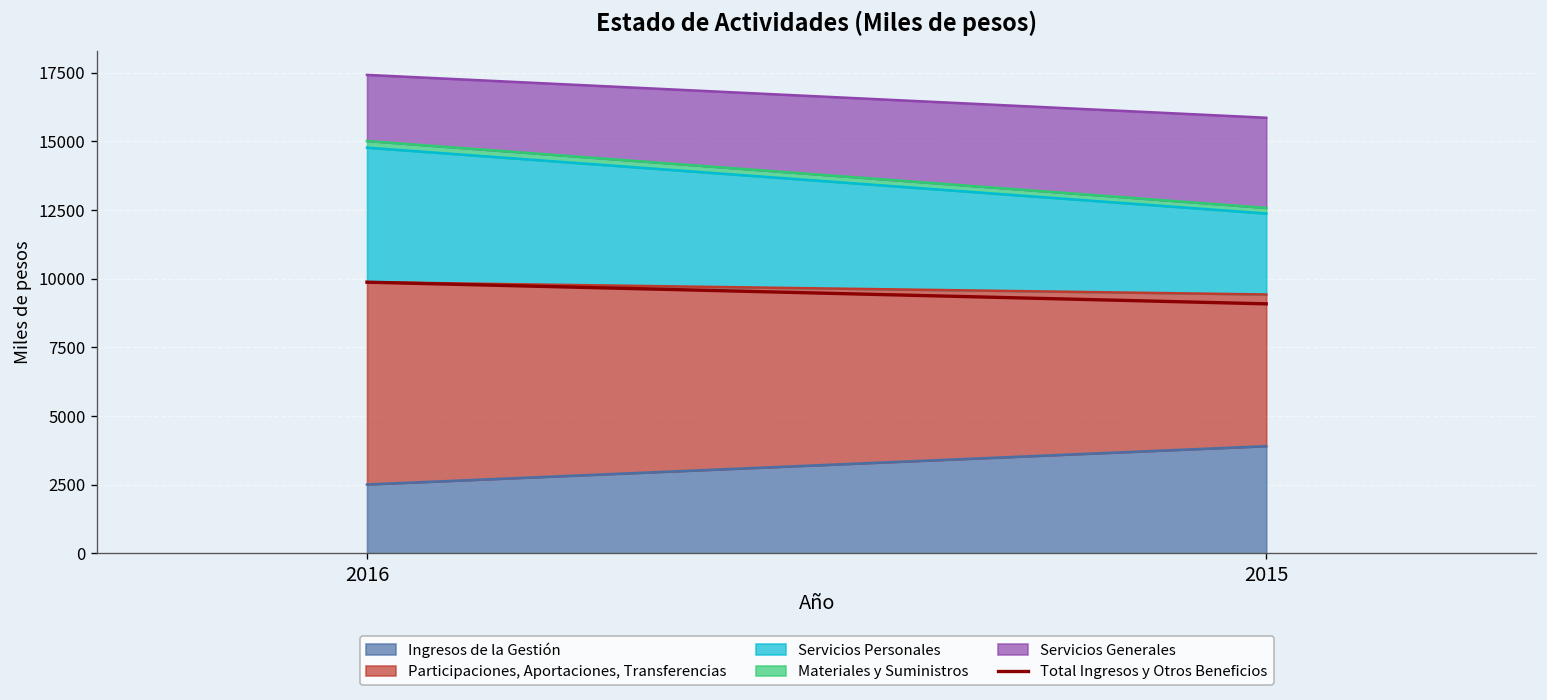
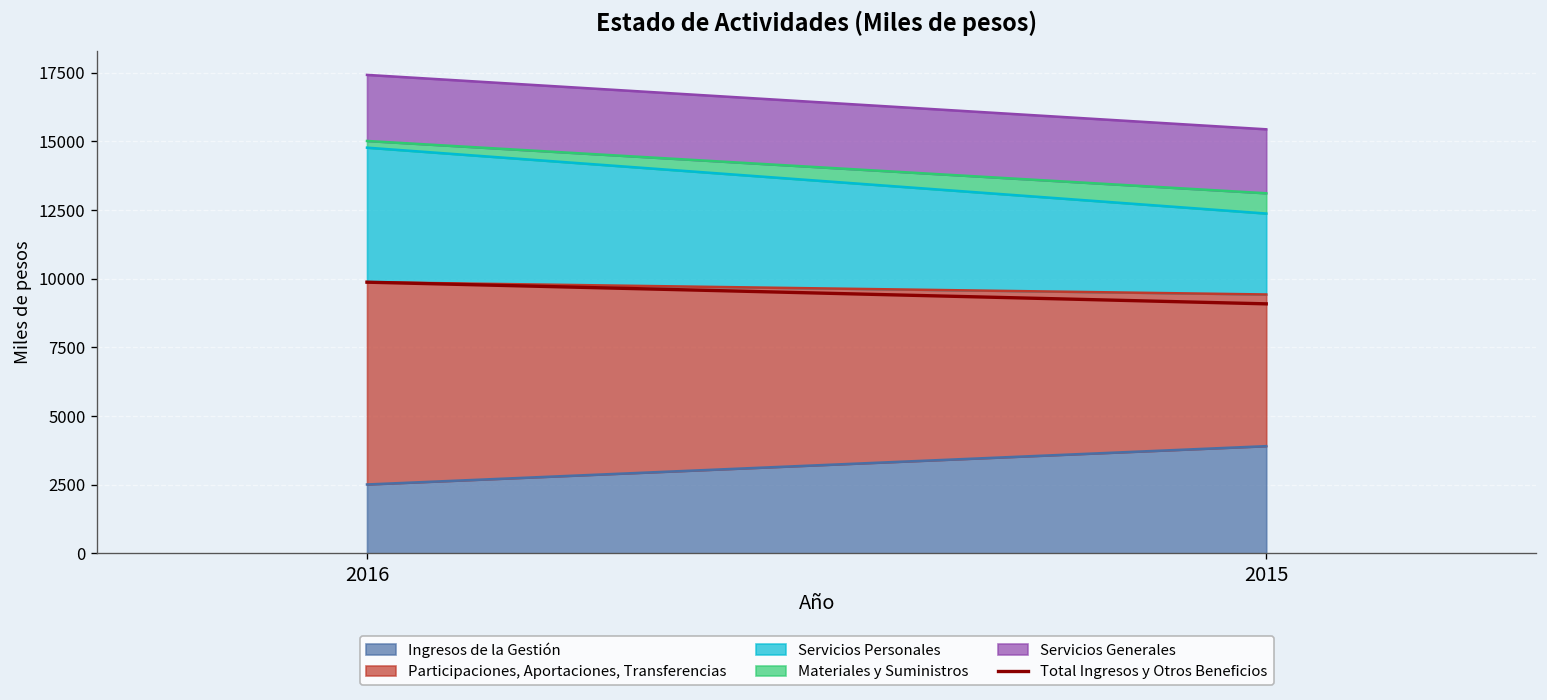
  {
    "Ingresos de la Gestión": {
      "2016": 2500,
      "2015": 3900
    },
    "Participaciones, Aportaciones, Transferencias": {
      "2015": 5500
    },
    "Servicios Personales": {
      "2016": 4900,
      "2015": 2900
    },
    "Materiales y Suministros": {
      "2016": 200,
-     "2015": 200
+     "2015": 700
    },
    "Servicios Generales": {
      "2016": 2400,
-     "2015": 3300
+     "2015": 2300
    },
    "Total Ingresos y Otros Beneficios": {
      "2015": 9100
    }
  }
